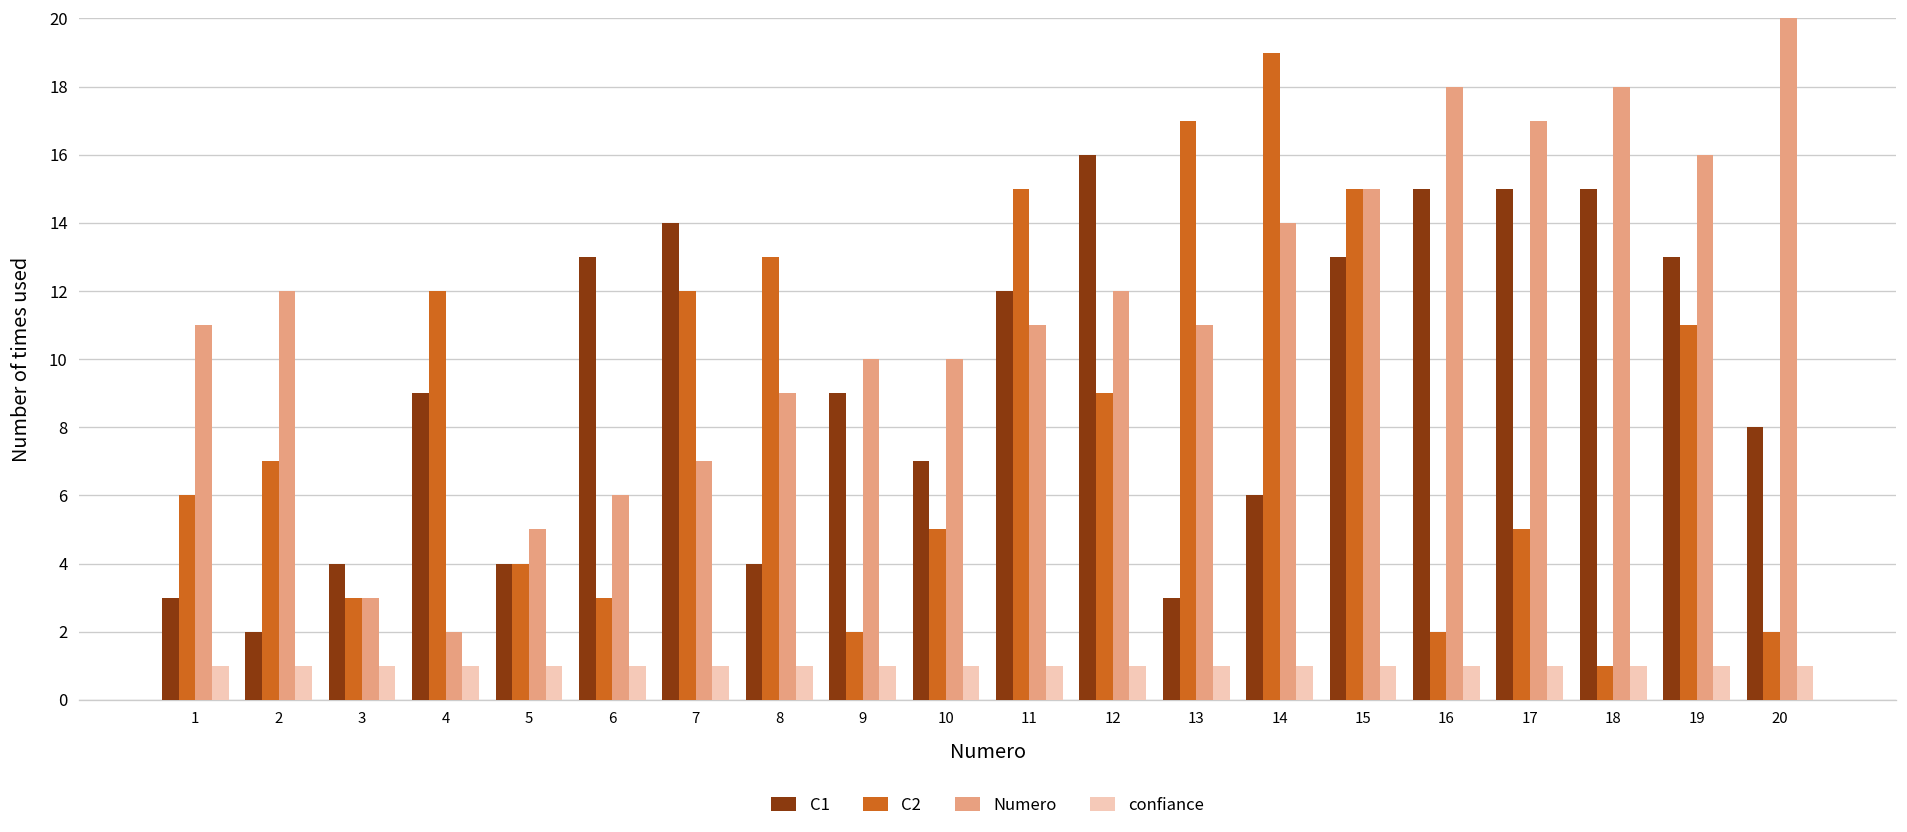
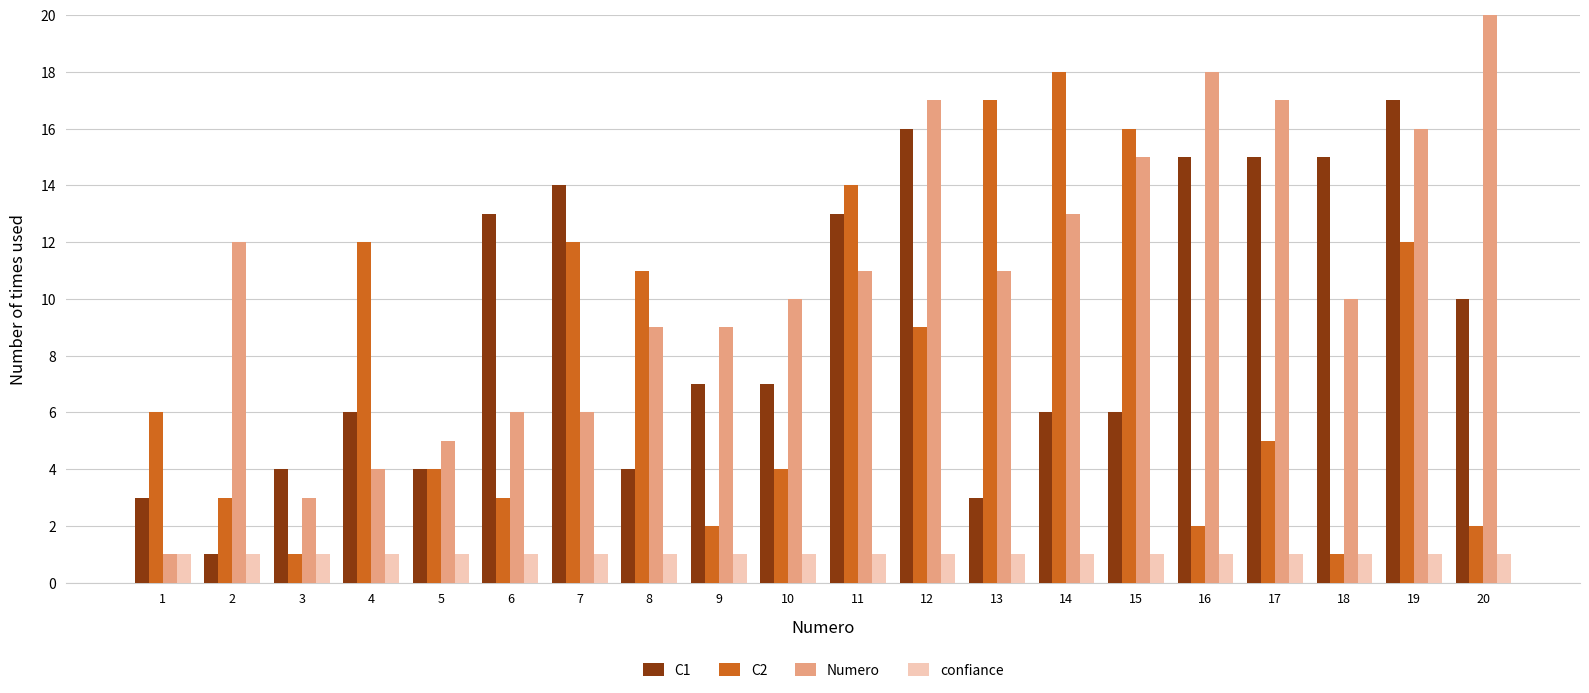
  {
    "C1": {
      "1": 3,
-     "2": 2,
+     "2": 1,
      "3": 4,
-     "4": 9,
+     "4": 6,
      "5": 4,
      "6": 13,
      "7": 14,
      "8": 4,
-     "9": 9,
+     "9": 7,
      "10": 7,
-     "11": 12,
+     "11": 13,
      "12": 16,
      "13": 3,
      "14": 6,
-     "15": 13,
+     "15": 6,
      "16": 15,
      "17": 15,
      "18": 15,
-     "19": 13,
-     "20": 8
+     "19": 17,
+     "20": 10
    },
    "C2": {
      "1": 6,
-     "2": 7,
-     "3": 3,
+     "2": 3,
+     "3": 1,
      "4": 12,
      "5": 4,
      "6": 3,
      "7": 12,
-     "8": 13,
+     "8": 11,
      "9": 2,
-     "10": 5,
-     "11": 15,
+     "10": 4,
+     "11": 14,
      "12": 9,
      "13": 17,
-     "14": 19,
-     "15": 15,
+     "14": 18,
+     "15": 16,
      "16": 2,
      "17": 5,
      "18": 1,
-     "19": 11,
+     "19": 12,
      "20": 2
    },
    "Numero": {
-     "1": 11,
+     "1": 1,
      "2": 12,
      "3": 3,
-     "4": 2,
+     "4": 4,
      "5": 5,
      "6": 6,
-     "7": 7,
+     "7": 6,
      "8": 9,
-     "9": 10,
+     "9": 9,
      "10": 10,
      "11": 11,
-     "12": 12,
+     "12": 17,
      "13": 11,
-     "14": 14,
+     "14": 13,
      "15": 15,
      "16": 18,
      "17": 17,
-     "18": 18,
+     "18": 10,
      "19": 16,
      "20": 20
    },
    "confiance": {
      "1": 1,
      "2": 1,
      "3": 1,
      "4": 1,
      "5": 1,
      "6": 1,
      "7": 1,
      "8": 1,
      "9": 1,
      "10": 1,
      "11": 1,
      "12": 1,
      "13": 1,
      "14": 1,
      "15": 1,
      "16": 1,
      "17": 1,
      "18": 1,
      "19": 1,
      "20": 1
    }
  }
